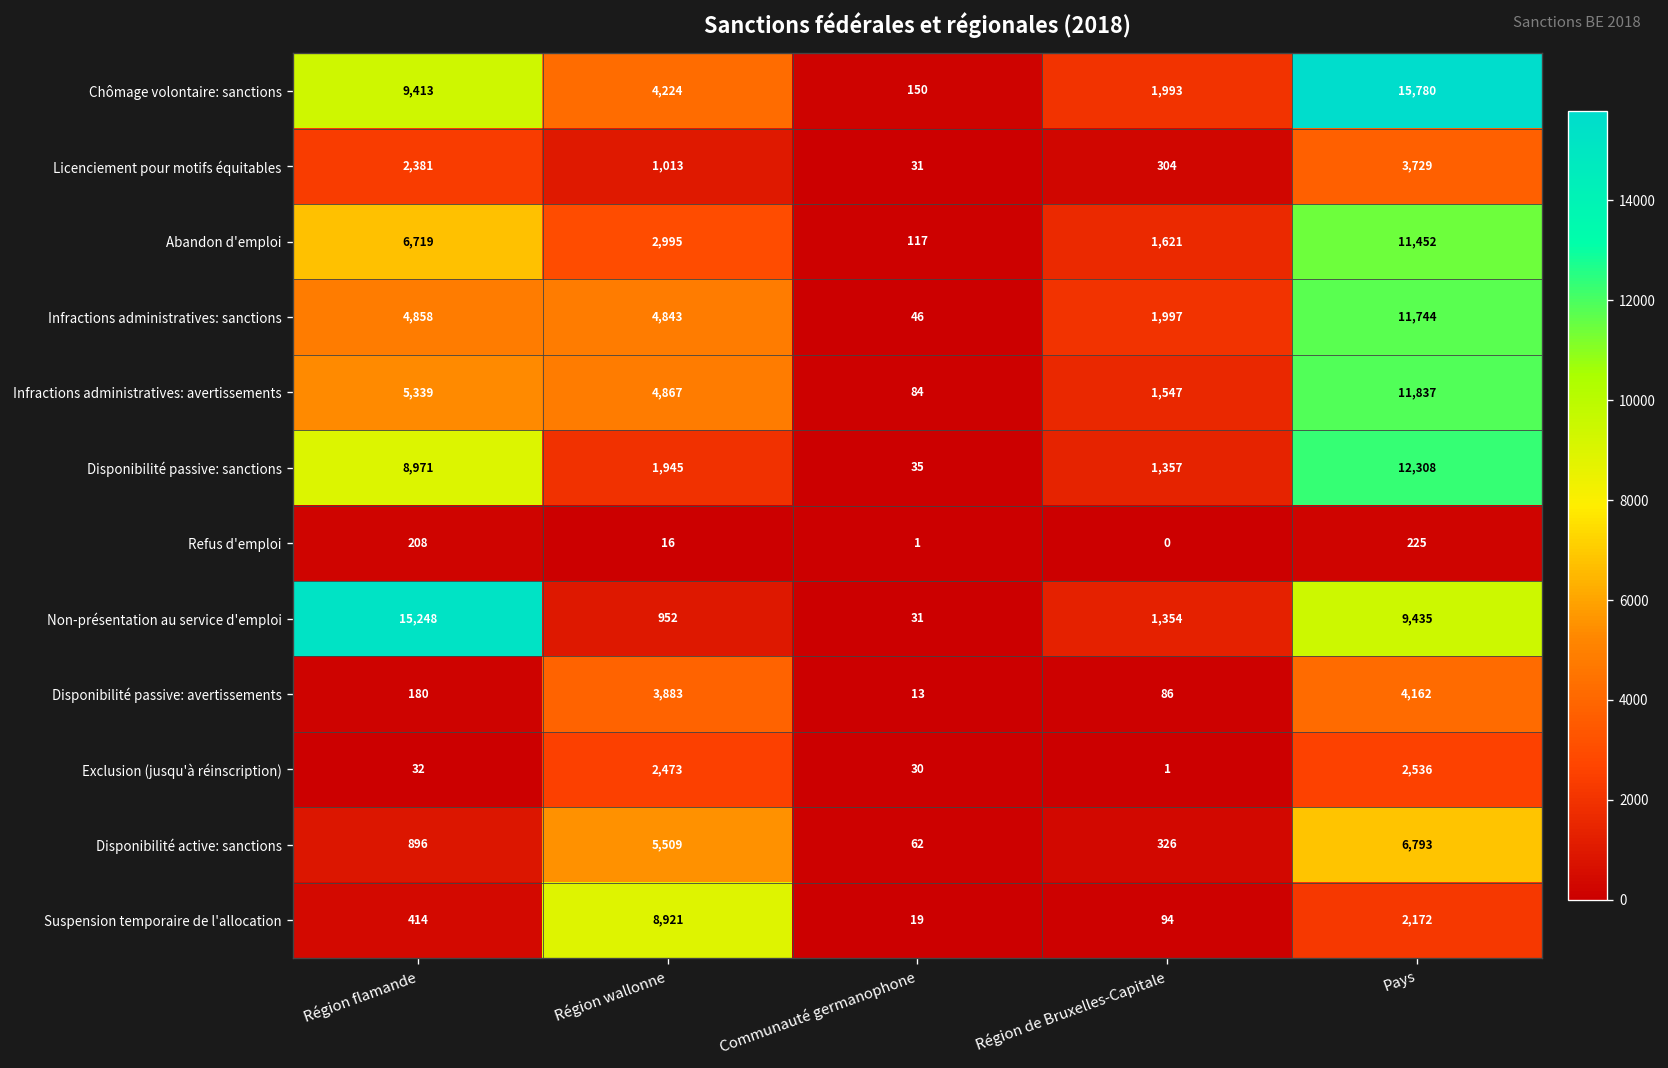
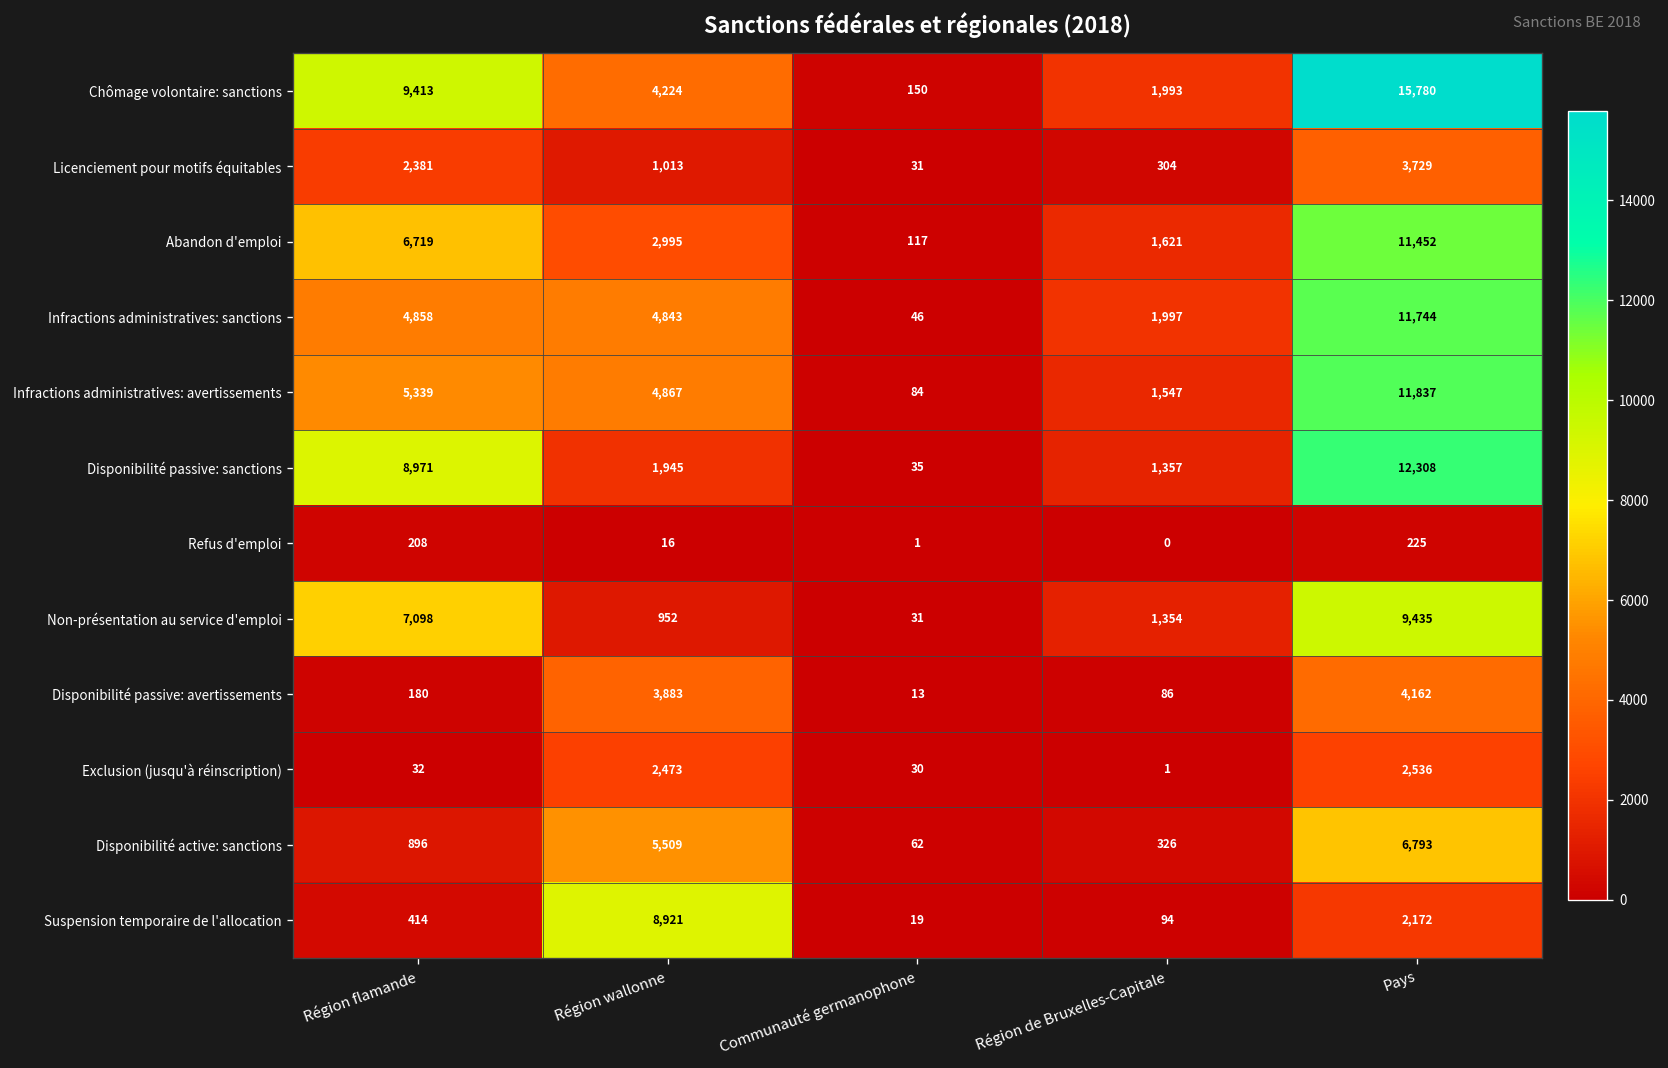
  {
    "Chômage volontaire: sanctions": {
      "Région flamande": "9,413",
      "Région wallonne": "4,224",
      "Communauté germanophone": "150",
      "Région de Bruxelles-Capitale": "1,993",
      "Pays": "15,780"
    },
    "Licenciement pour motifs équitables": {
      "Région flamande": "2,381",
      "Région wallonne": "1,013",
      "Communauté germanophone": "31",
      "Région de Bruxelles-Capitale": "304",
      "Pays": "3,729"
    },
    "Abandon d'emploi": {
      "Région flamande": "6,719",
      "Région wallonne": "2,995",
      "Communauté germanophone": "117",
      "Région de Bruxelles-Capitale": "1,621",
      "Pays": "11,452"
    },
    "Infractions administratives: sanctions": {
      "Région flamande": "4,858",
      "Région wallonne": "4,843",
      "Communauté germanophone": "46",
      "Région de Bruxelles-Capitale": "1,997",
      "Pays": "11,744"
    },
    "Infractions administratives: avertissements": {
      "Région flamande": "5,339",
      "Région wallonne": "4,867",
      "Communauté germanophone": "84",
      "Région de Bruxelles-Capitale": "1,547",
      "Pays": "11,837"
    },
    "Disponibilité passive: sanctions": {
      "Région flamande": "8,971",
      "Région wallonne": "1,945",
      "Communauté germanophone": "35",
      "Région de Bruxelles-Capitale": "1,357",
      "Pays": "12,308"
    },
    "Refus d'emploi": {
      "Région flamande": "208",
      "Région wallonne": "16",
      "Communauté germanophone": "1",
      "Région de Bruxelles-Capitale": "0",
      "Pays": "225"
    },
    "Non-présentation au service d'emploi": {
-     "Région flamande": "15,248",
+     "Région flamande": "7,098",
      "Région wallonne": "952",
      "Communauté germanophone": "31",
      "Région de Bruxelles-Capitale": "1,354",
      "Pays": "9,435"
    },
    "Disponibilité passive: avertissements": {
      "Région flamande": "180",
      "Région wallonne": "3,883",
      "Communauté germanophone": "13",
      "Région de Bruxelles-Capitale": "86",
      "Pays": "4,162"
    },
    "Exclusion (jusqu'à réinscription)": {
      "Région flamande": "32",
      "Région wallonne": "2,473",
      "Communauté germanophone": "30",
      "Région de Bruxelles-Capitale": "1",
      "Pays": "2,536"
    },
    "Disponibilité active: sanctions": {
      "Région flamande": "896",
      "Région wallonne": "5,509",
      "Communauté germanophone": "62",
      "Région de Bruxelles-Capitale": "326",
      "Pays": "6,793"
    },
    "Suspension temporaire de l'allocation": {
      "Région flamande": "414",
      "Région wallonne": "8,921",
      "Communauté germanophone": "19",
      "Région de Bruxelles-Capitale": "94",
      "Pays": "2,172"
    }
  }
